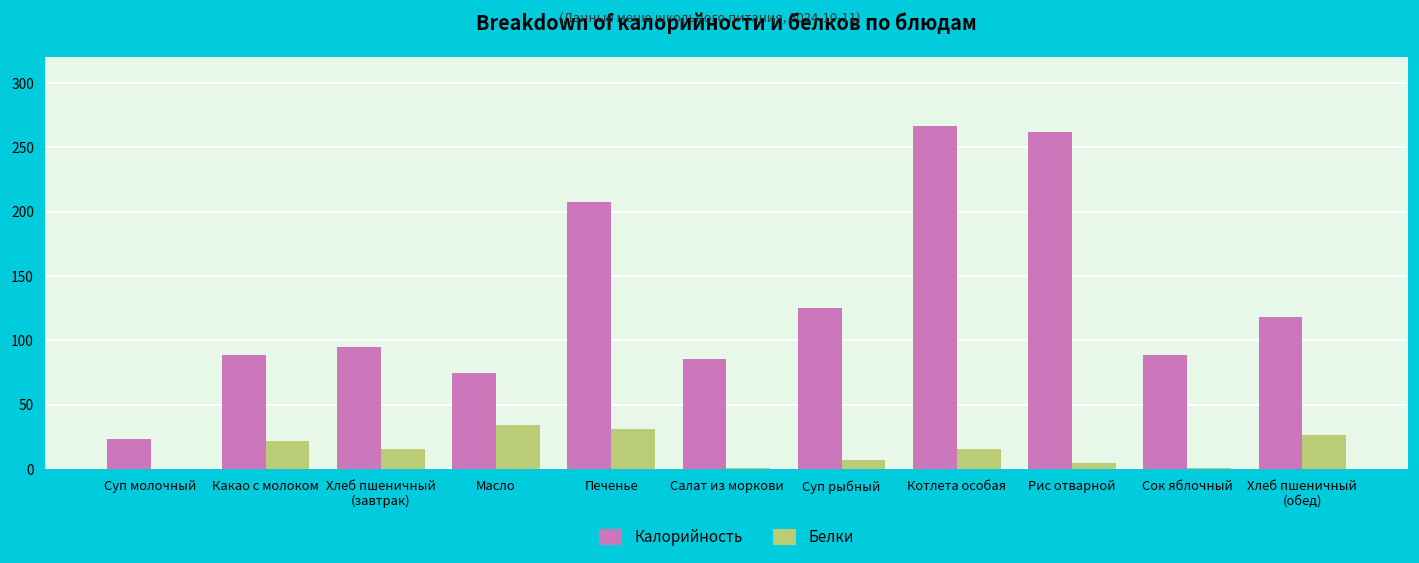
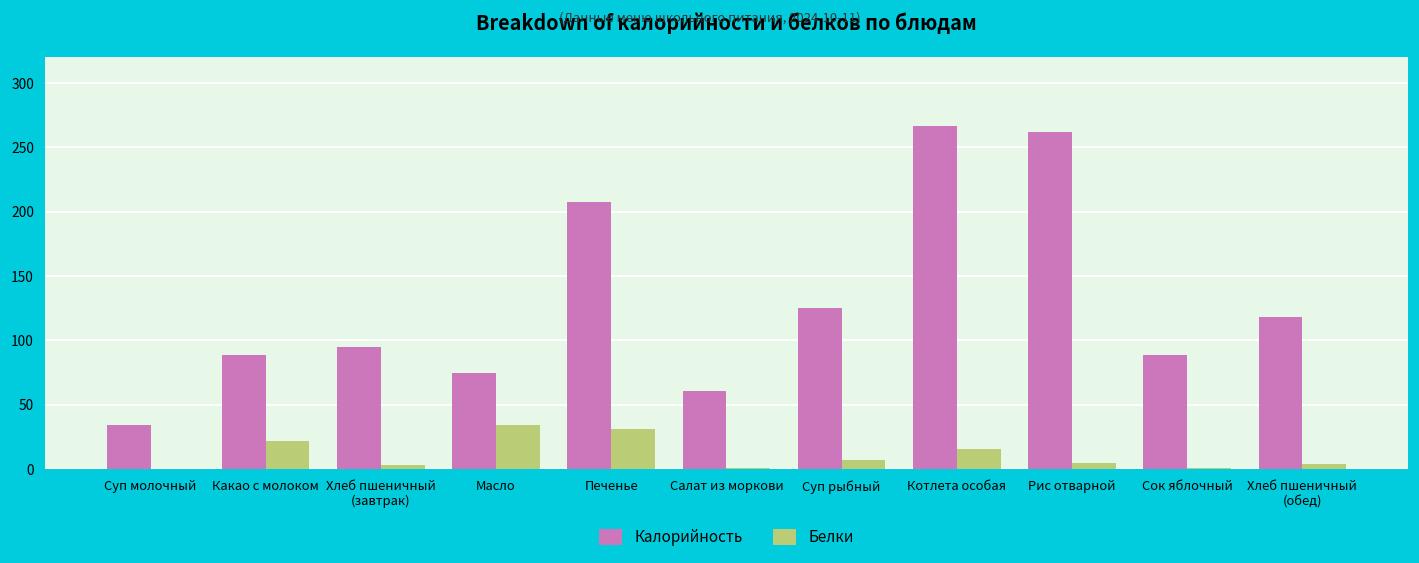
  {
    "Калорийность": {
-     "Суп молочный": 23,
+     "Суп молочный": 34,
      "Какао с молоком": 89,
      "Хлеб пшеничный (завтрак)": 95,
      "Масло": 75,
      "Печенье": 208,
-     "Салат из моркови": 86,
+     "Салат из моркови": 61,
      "Суп рыбный": 126,
      "Котлета особая": 266,
      "Рис отварной": 262,
      "Сок яблочный": 89,
      "Хлеб пшеничный (обед)": 118
    },
    "Белки": {
      "Какао с молоком": 22,
-     "Хлеб пшеничный (завтрак)": 16,
+     "Хлеб пшеничный (завтрак)": 3,
      "Масло": 35,
      "Печенье": 31,
      "Суп рыбный": 7,
      "Котлета особая": 16,
      "Рис отварной": 4,
-     "Хлеб пшеничный (обед)": 26
+     "Хлеб пшеничный (обед)": 4
    }
  }
